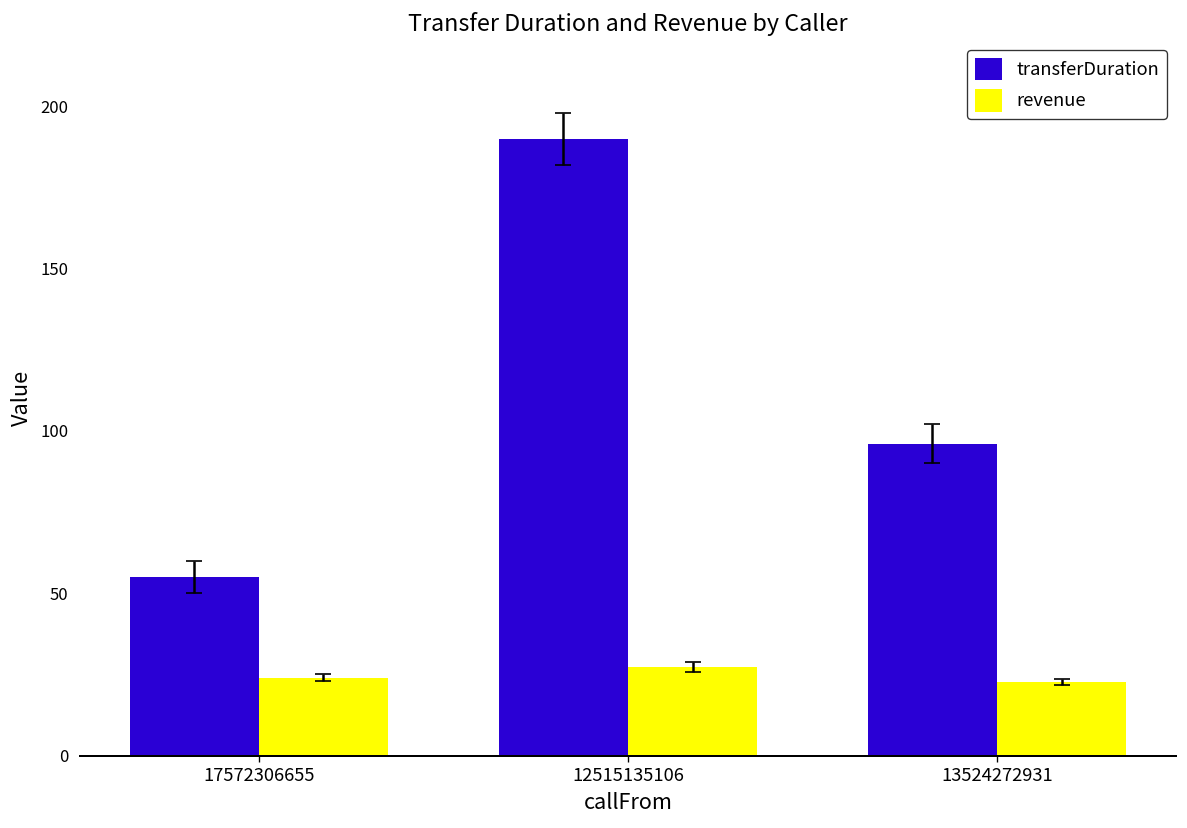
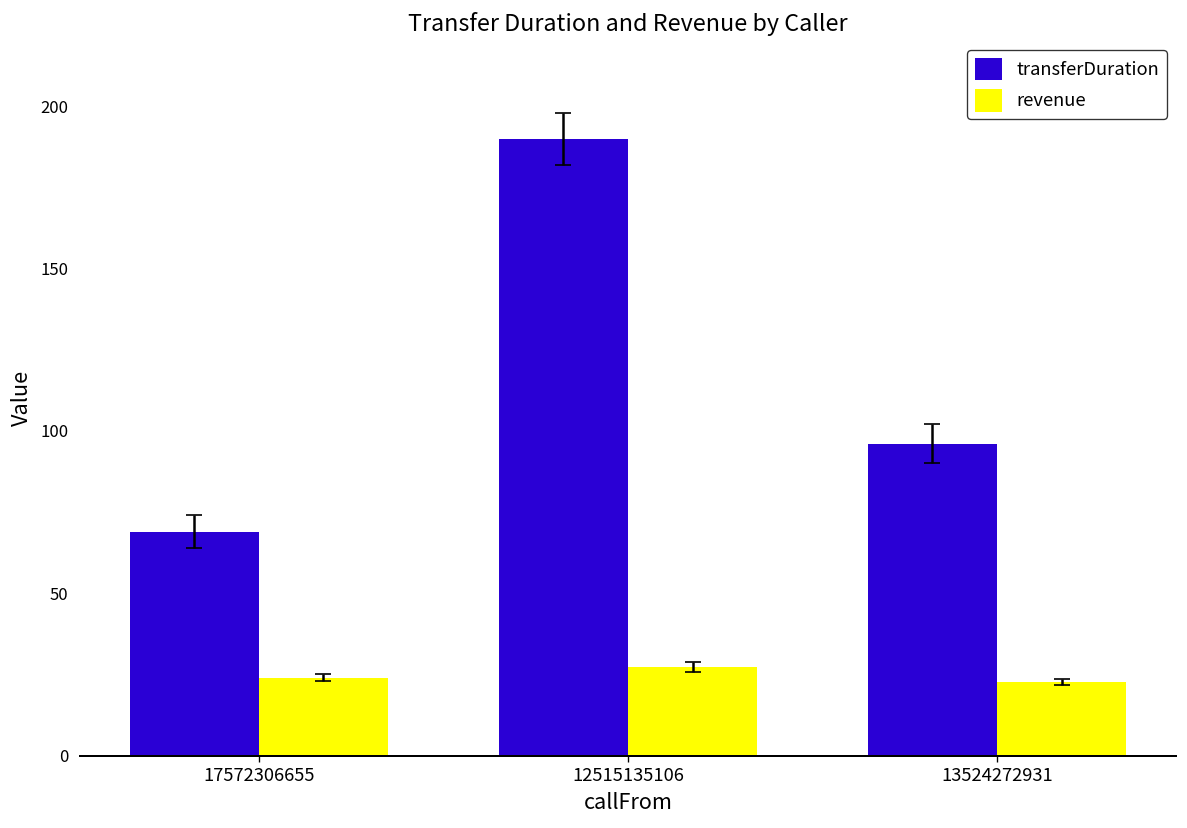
  {
    "transferDuration": {
-     "17572306655": 55,
+     "17572306655": 69,
      "12515135106": 190,
      "13524272931": 96
    },
    "revenue": {
      "17572306655": 24,
      "12515135106": 27,
      "13524272931": 23
    }
  }
